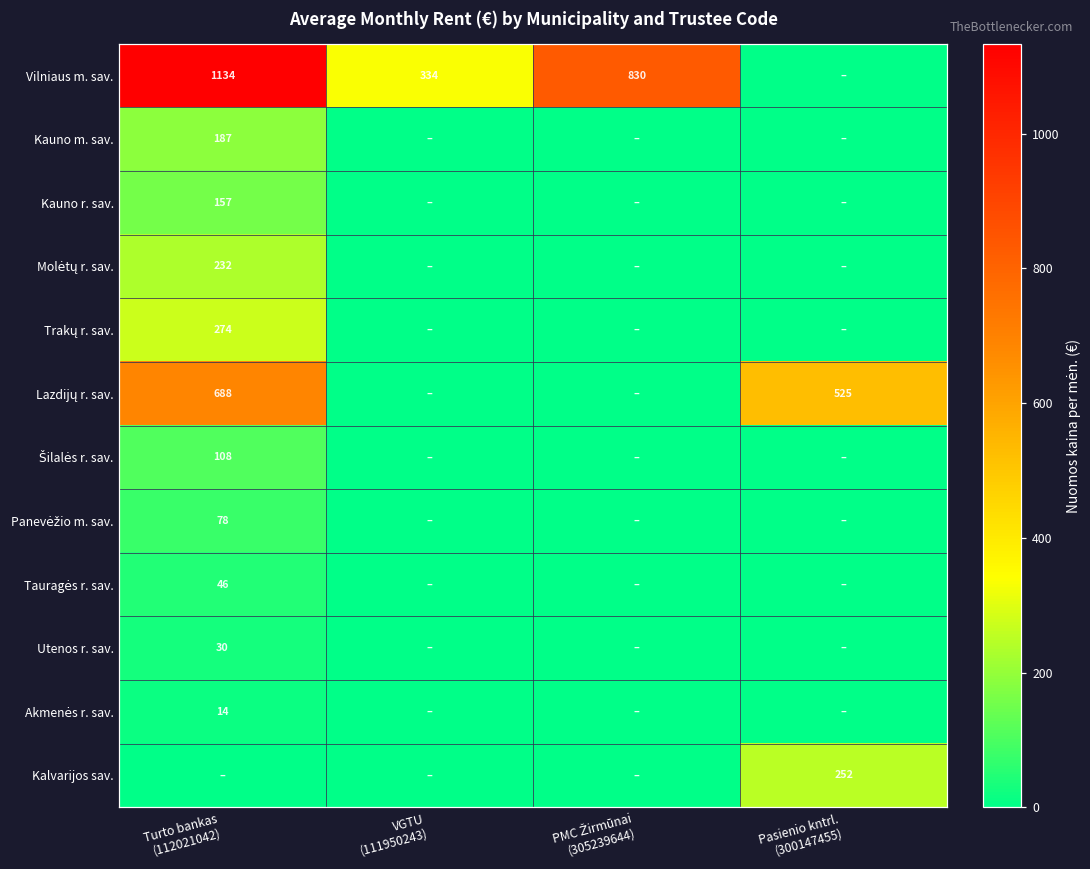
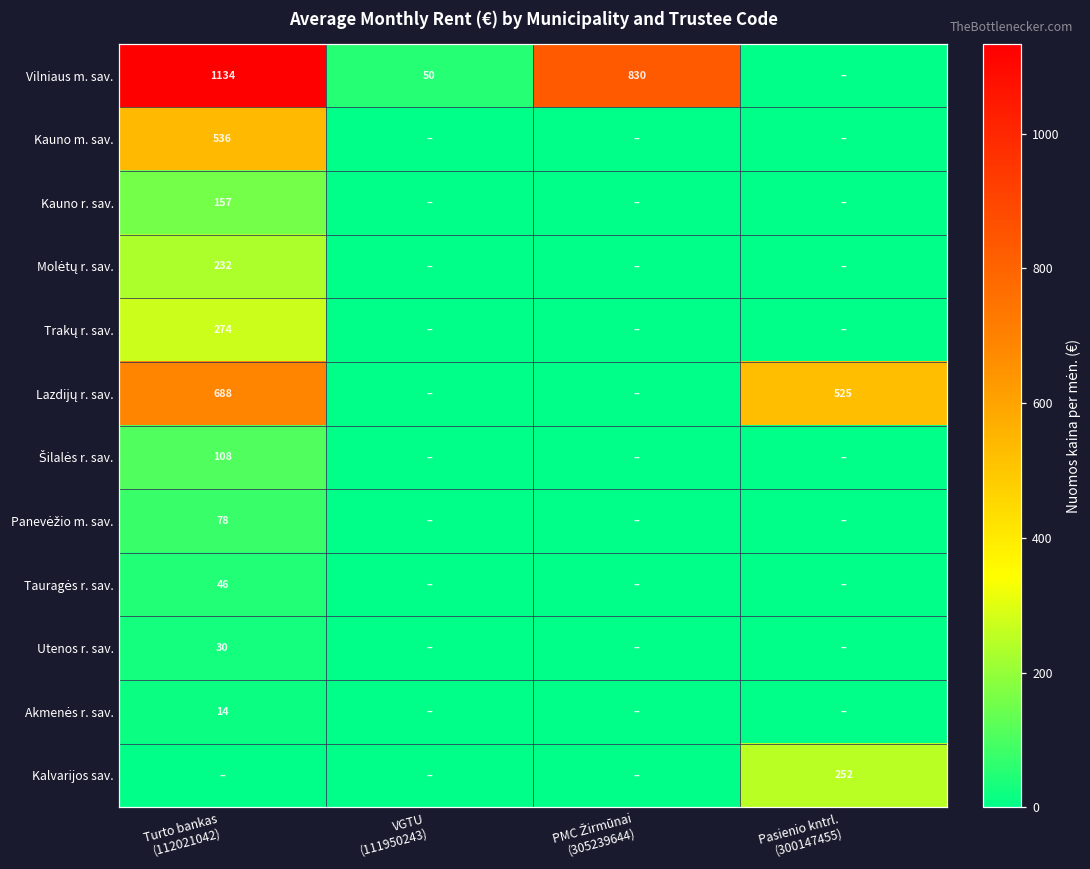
  {
    "Vilniaus m. sav.": {
      "Turto bankas (112021042)": 1134,
-     "VGTU (111950243)": 334,
+     "VGTU (111950243)": 50,
      "PMC Žirmūnai (305239644)": 830
    },
    "Kauno m. sav.": {
-     "Turto bankas (112021042)": 187
+     "Turto bankas (112021042)": 536
    },
    "Kauno r. sav.": {
      "Turto bankas (112021042)": 157
    },
    "Molėtų r. sav.": {
      "Turto bankas (112021042)": 232
    },
    "Trakų r. sav.": {
      "Turto bankas (112021042)": 274
    },
    "Lazdijų r. sav.": {
      "Turto bankas (112021042)": 688,
      "Pasienio kntrl. (300147455)": 525
    },
    "Šilalės r. sav.": {
      "Turto bankas (112021042)": 108
    },
    "Panevėžio m. sav.": {
      "Turto bankas (112021042)": 78
    },
    "Tauragės r. sav.": {
      "Turto bankas (112021042)": 46
    },
    "Utenos r. sav.": {
      "Turto bankas (112021042)": 30
    },
    "Akmenės r. sav.": {
      "Turto bankas (112021042)": 14
    },
    "Kalvarijos sav.": {
      "Pasienio kntrl. (300147455)": 252
    }
  }
